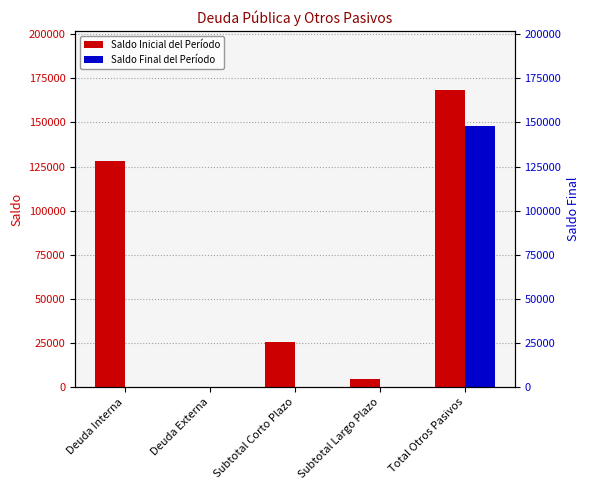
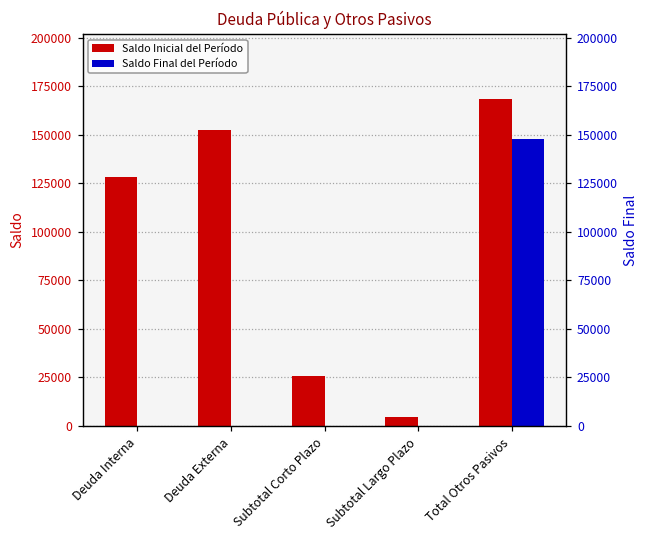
  {
    "Saldo Inicial del Período": {
      "Deuda Interna": 128000,
-     "Deuda Externa": 0,
+     "Deuda Externa": 152000,
      "Subtotal Corto Plazo": 26000,
      "Subtotal Largo Plazo": 5000,
      "Total Otros Pasivos": 168000
    },
    "Saldo Final del Período": {
      "Deuda Interna": 0,
      "Deuda Externa": 0,
      "Subtotal Corto Plazo": 0,
      "Subtotal Largo Plazo": 0,
      "Total Otros Pasivos": 148000
    }
  }
